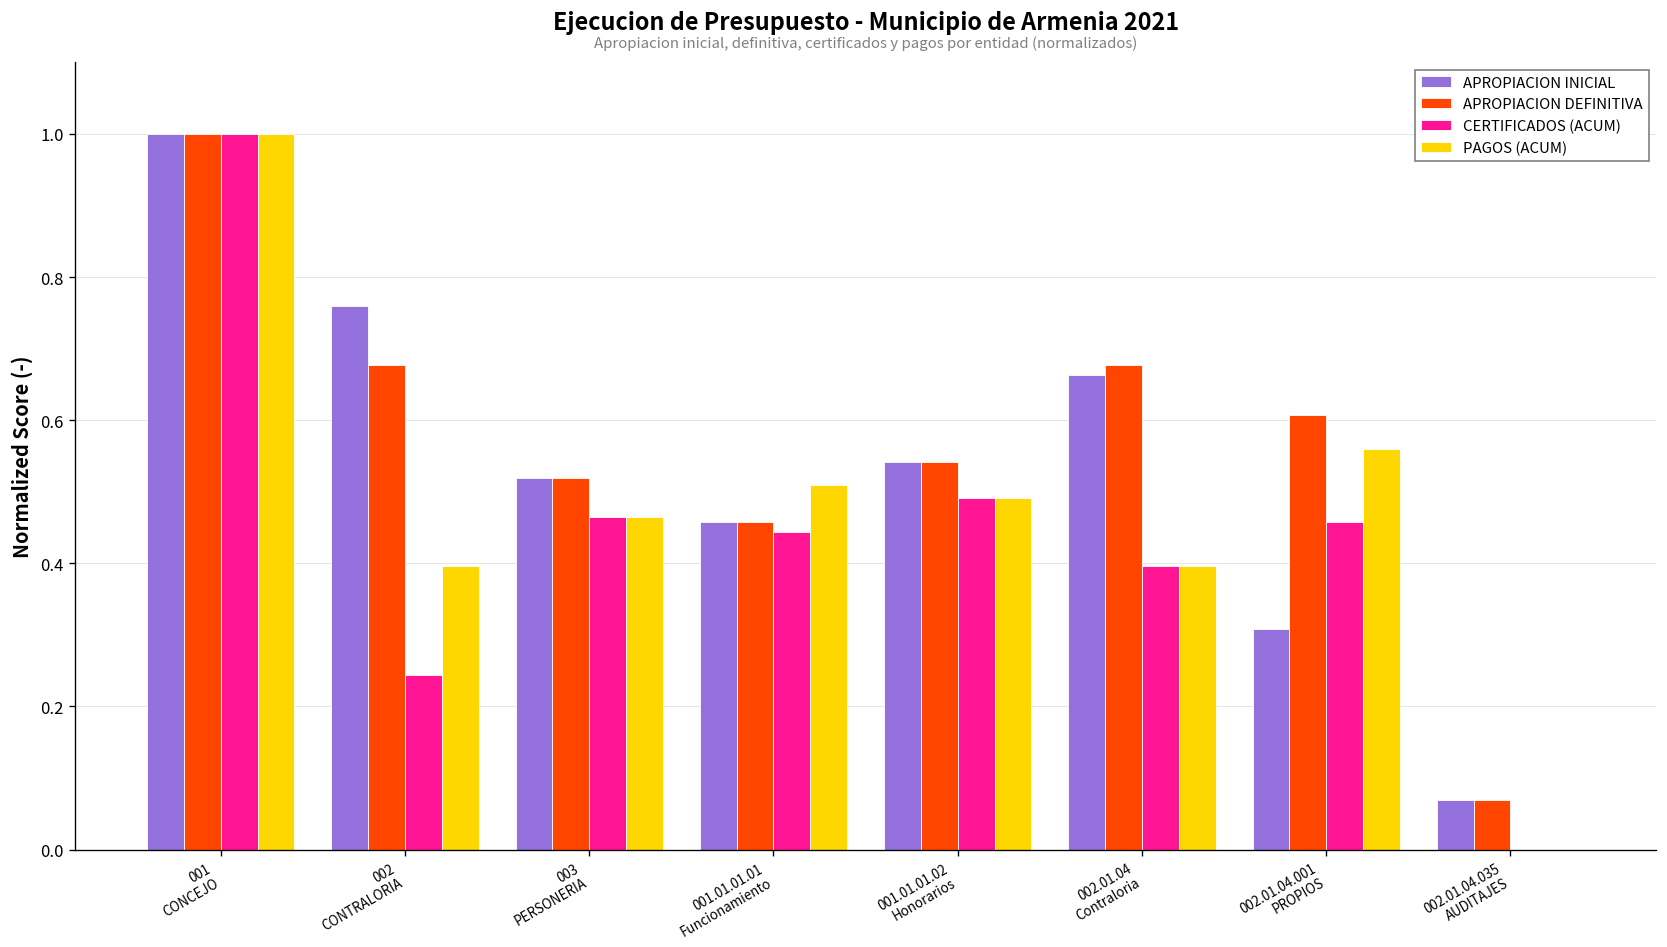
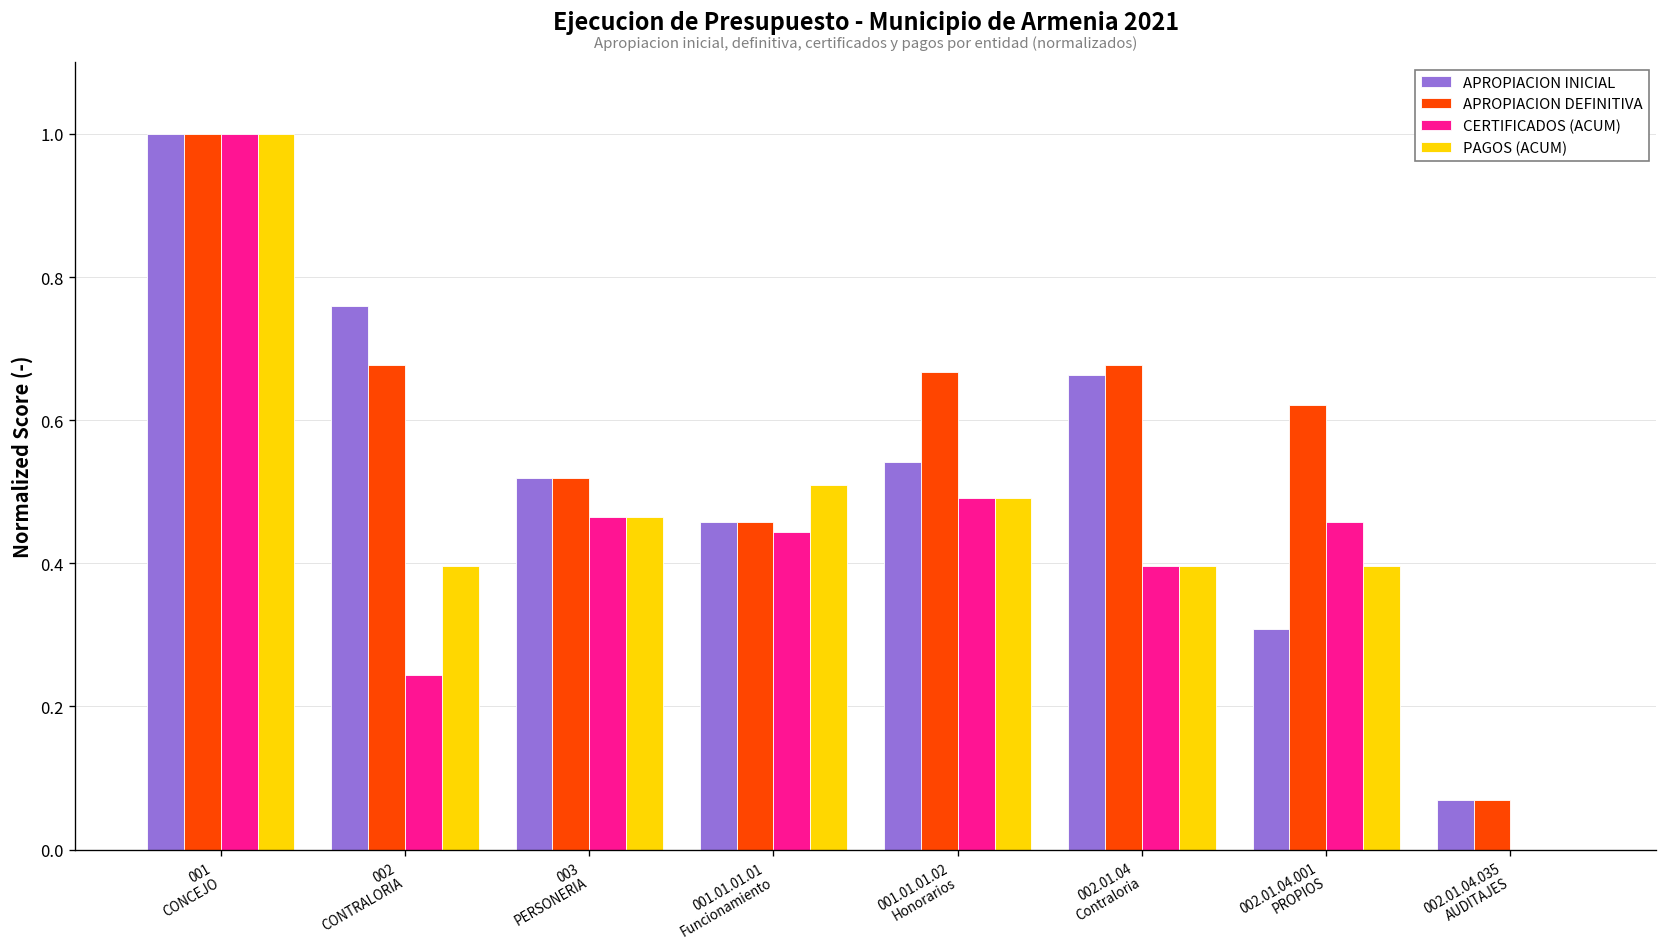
  {
    "APROPIACION INICIAL": {
      "001 CONCEJO": 1.00,
      "002 CONTRALORIA": 0.76,
      "003 PERSONERIA": 0.52,
      "001.01.01.01 Funcionamiento": 0.46,
      "001.01.01.02 Honorarios": 0.54,
      "002.01.04 Contraloria": 0.66,
      "002.01.04.001 PROPIOS": 0.31,
      "002.01.04.035 AUDITAJES": 0.07
    },
    "APROPIACION DEFINITIVA": {
      "001 CONCEJO": 1.00,
      "002 CONTRALORIA": 0.68,
      "003 PERSONERIA": 0.52,
      "001.01.01.01 Funcionamiento": 0.46,
-     "001.01.01.02 Honorarios": 0.54,
+     "001.01.01.02 Honorarios": 0.67,
      "002.01.04 Contraloria": 0.68,
-     "002.01.04.001 PROPIOS": 0.61,
+     "002.01.04.001 PROPIOS": 0.62,
      "002.01.04.035 AUDITAJES": 0.07
    },
    "CERTIFICADOS (ACUM)": {
      "001 CONCEJO": 1.00,
      "002 CONTRALORIA": 0.24,
      "003 PERSONERIA": 0.46,
      "001.01.01.01 Funcionamiento": 0.44,
      "001.01.01.02 Honorarios": 0.49,
      "002.01.04 Contraloria": 0.40,
      "002.01.04.001 PROPIOS": 0.46,
      "002.01.04.035 AUDITAJES": 0.00
    },
    "PAGOS (ACUM)": {
      "001 CONCEJO": 1.00,
      "002 CONTRALORIA": 0.40,
      "003 PERSONERIA": 0.46,
      "001.01.01.01 Funcionamiento": 0.51,
      "001.01.01.02 Honorarios": 0.49,
      "002.01.04 Contraloria": 0.40,
-     "002.01.04.001 PROPIOS": 0.56,
+     "002.01.04.001 PROPIOS": 0.40,
      "002.01.04.035 AUDITAJES": 0.00
    }
  }
